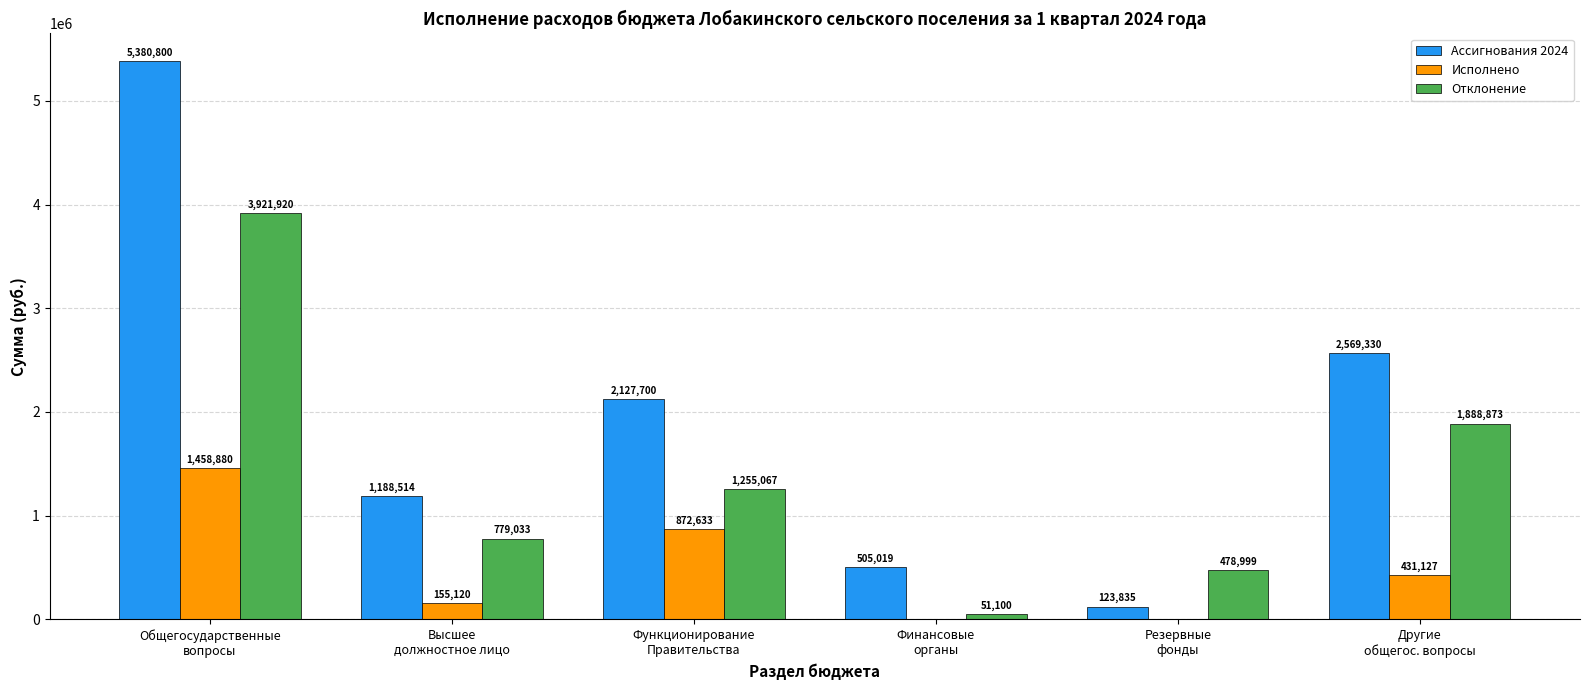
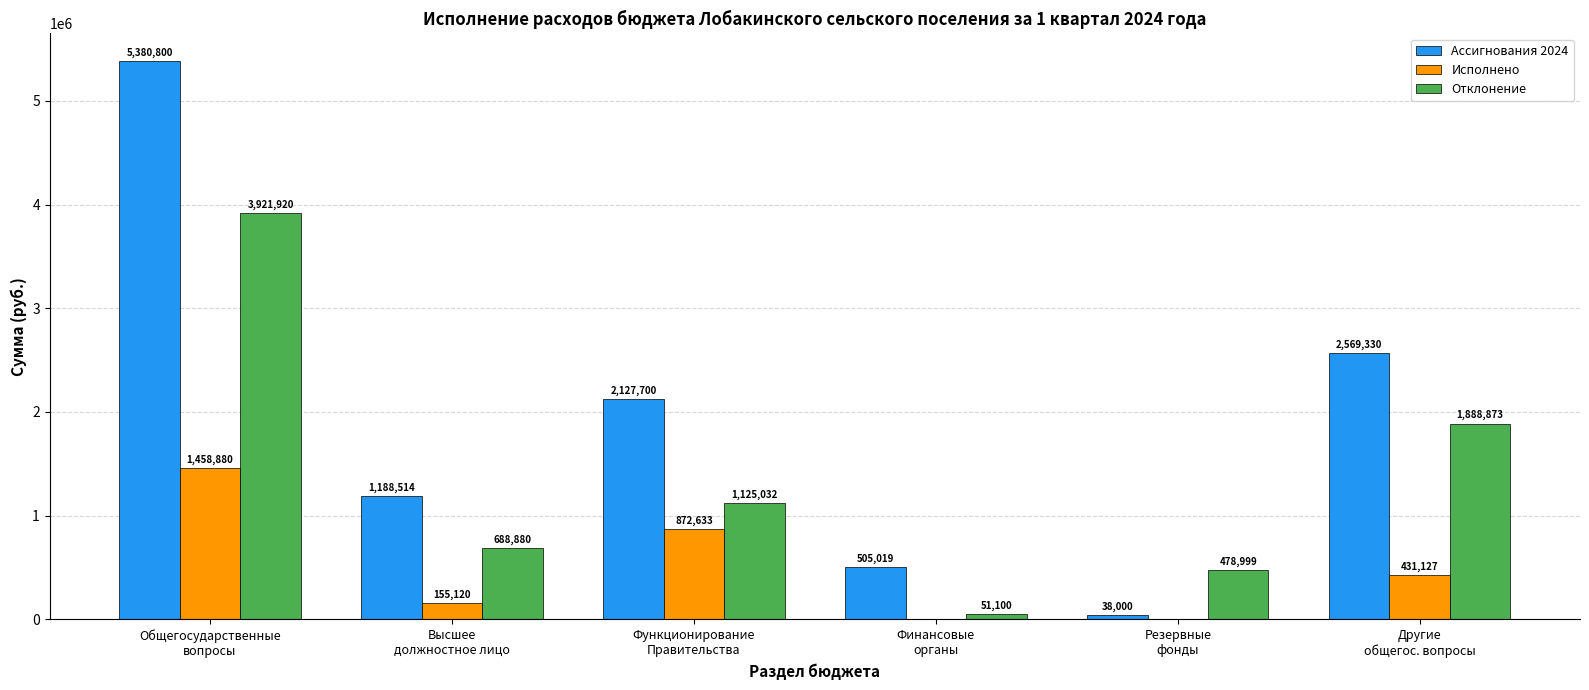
  {
    "Ассигнования 2024": {
      "Общегосударственные вопросы": "5,380,800",
      "Высшее должностное лицо": "1,188,514",
      "Функционирование Правительства": "2,127,700",
      "Финансовые органы": "505,019",
-     "Резервные фонды": "123,835",
+     "Резервные фонды": "38,000",
      "Другие общегос. вопросы": "2,569,330"
    },
    "Исполнено": {
      "Общегосударственные вопросы": "1,458,880",
      "Высшее должностное лицо": "155,120",
      "Функционирование Правительства": "872,633",
      "Другие общегос. вопросы": "431,127"
    },
    "Отклонение": {
      "Общегосударственные вопросы": "3,921,920",
-     "Высшее должностное лицо": "779,033",
-     "Функционирование Правительства": "1,255,067",
+     "Высшее должностное лицо": "688,880",
+     "Функционирование Правительства": "1,125,032",
      "Финансовые органы": "51,100",
      "Резервные фонды": "478,999",
      "Другие общегос. вопросы": "1,888,873"
    }
  }
